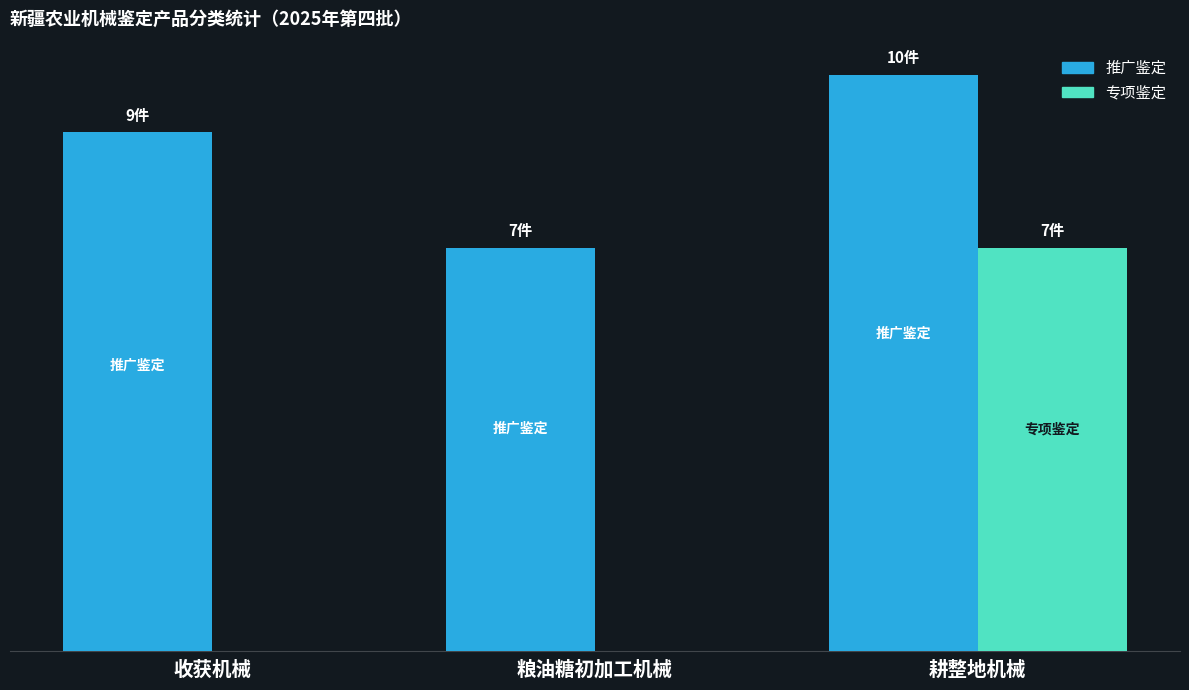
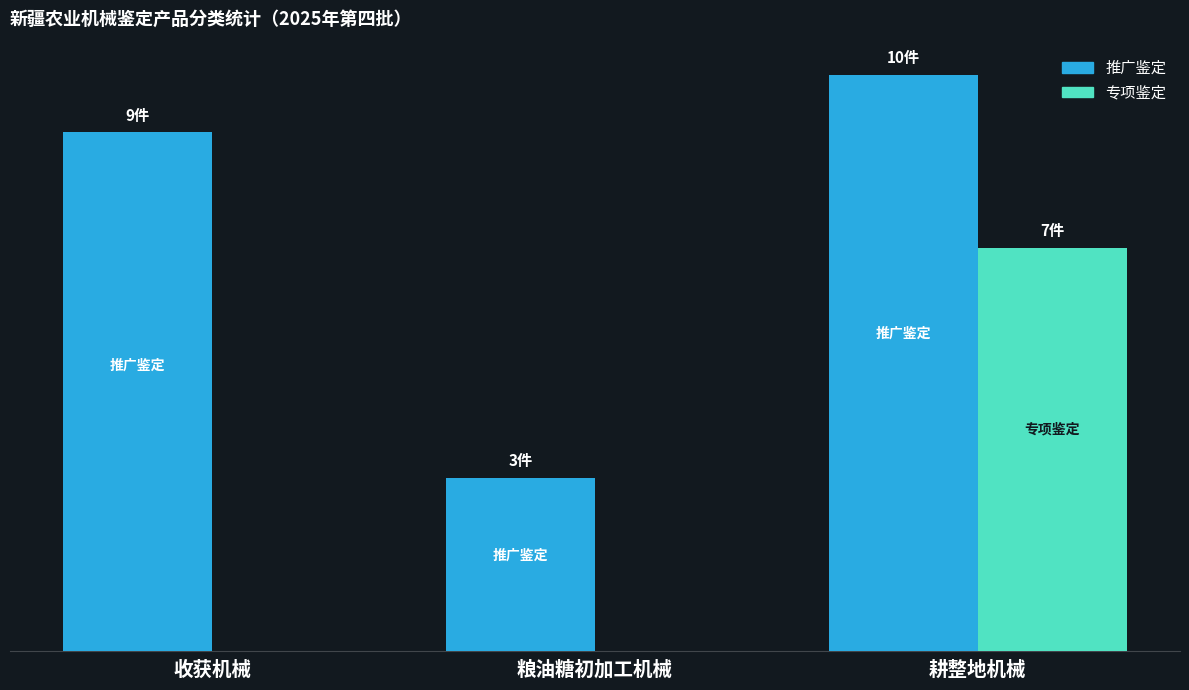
  {
    "推广鉴定": {
      "收获机械": "9件",
-     "粮油糖初加工机械": "7件",
+     "粮油糖初加工机械": "3件",
      "耕整地机械": "10件"
    },
    "专项鉴定": {
      "耕整地机械": "7件"
    }
  }
